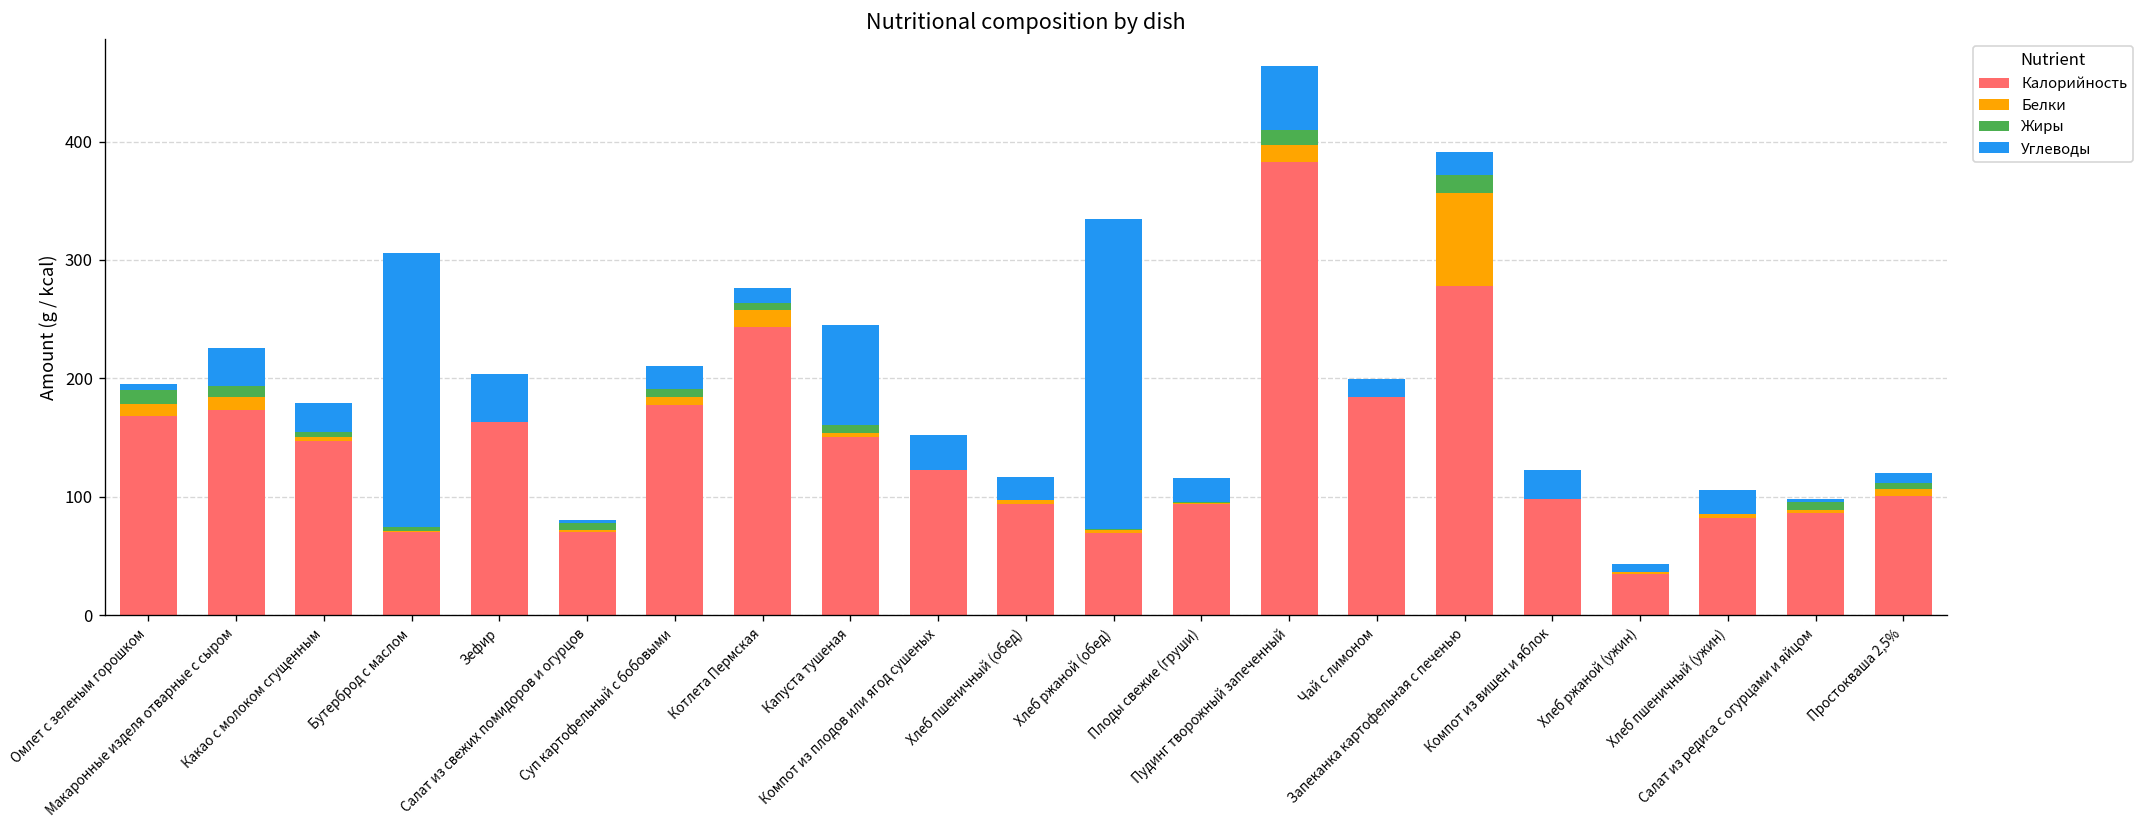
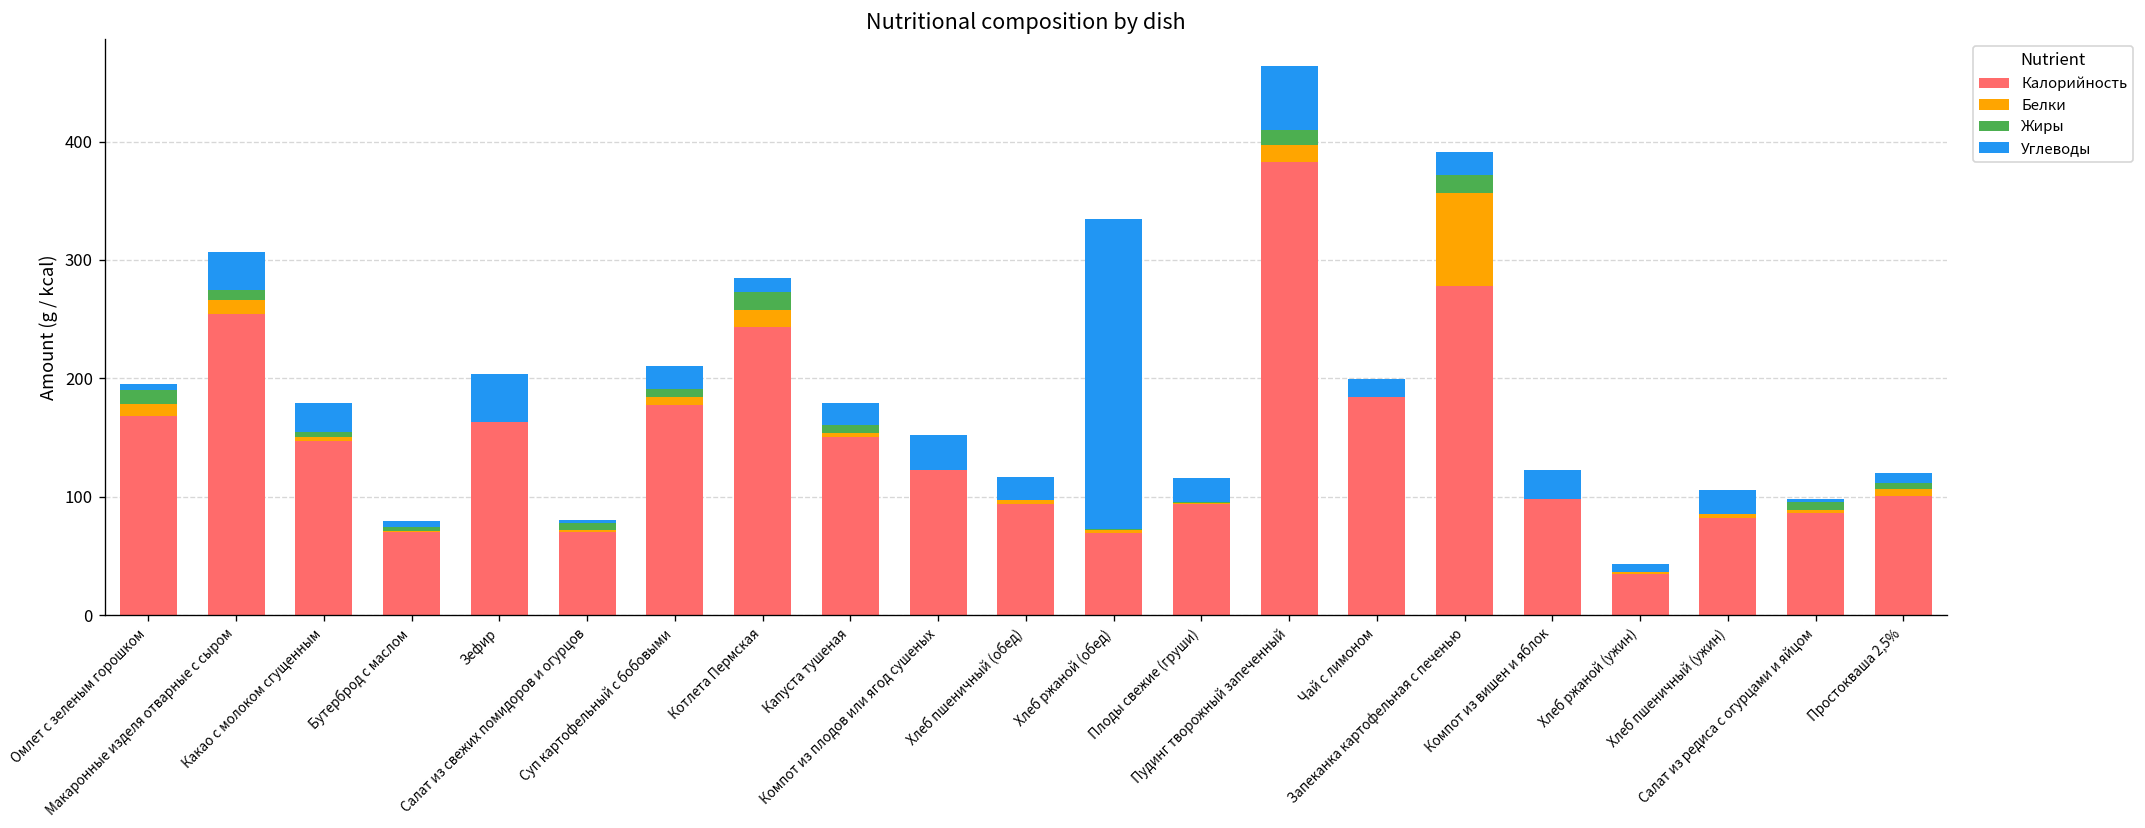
  {
    "Калорийность": {
      "Омлет с зеленым горошком": 170,
-     "Макаронные изделя отварные с сыром": 170,
+     "Макаронные изделя отварные с сыром": 250,
      "Какао с молоком сгущенным": 150,
      "Бутерброд с маслом": 70,
      "Зефир": 160,
      "Салат из свежих помидоров и огурцов": 70,
      "Суп картофельный с бобовыми": 180,
      "Котлета Пермская": 240,
      "Капуста тушеная": 150,
      "Компот из плодов или ягод сушеных": 120,
      "Хлеб пшеничный (обед)": 90,
      "Хлеб ржаной (обед)": 70,
      "Плоды свежие (груши)": 90,
      "Пудинг творожный запеченный": 380,
      "Чай с лимоном": 180,
      "Запеканка картофельная с печенью": 280,
      "Компот из вишен и яблок": 100,
      "Хлеб ржаной (ужин)": 30,
      "Хлеб пшеничный (ужин)": 80,
      "Салат из редиса с огурцами и яйцом": 90,
      "Простокваша 2,5%": 100
    },
    "Белки": {
      "Омлет с зеленым горошком": 10,
      "Макаронные изделя отварные с сыром": 10,
      "Какао с молоком сгущенным": 0,
      "Суп картофельный с бобовыми": 10,
      "Котлета Пермская": 20,
      "Капуста тушеная": 0,
      "Хлеб пшеничный (обед)": 0,
      "Хлеб ржаной (обед)": 0,
      "Пудинг творожный запеченный": 10,
      "Запеканка картофельная с печенью": 80,
      "Хлеб пшеничный (ужин)": 0,
      "Простокваша 2,5%": 10
    },
    "Жиры": {
      "Омлет с зеленым горошком": 10,
      "Макаронные изделя отварные с сыром": 10,
      "Какао с молоком сгущенным": 0,
      "Бутерброд с маслом": 0,
      "Салат из свежих помидоров и огурцов": 10,
      "Суп картофельный с бобовыми": 10,
-     "Котлета Пермская": 10,
+     "Котлета Пермская": 20,
      "Капуста тушеная": 10,
      "Компот из плодов или ягод сушеных": 0,
      "Пудинг творожный запеченный": 10,
      "Чай с лимоном": 0,
      "Запеканка картофельная с печенью": 10,
      "Салат из редиса с огурцами и яйцом": 10,
      "Простокваша 2,5%": 10
    },
    "Углеводы": {
      "Омлет с зеленым горошком": 10,
      "Макаронные изделя отварные с сыром": 30,
      "Какао с молоком сгущенным": 20,
-     "Бутерброд с маслом": 230,
+     "Бутерброд с маслом": 10,
      "Зефир": 40,
      "Салат из свежих помидоров и огурцов": 0,
      "Суп картофельный с бобовыми": 20,
      "Котлета Пермская": 10,
-     "Капуста тушеная": 80,
+     "Капуста тушеная": 20,
      "Компот из плодов или ягод сушеных": 30,
      "Хлеб пшеничный (обед)": 20,
      "Хлеб ржаной (обед)": 260,
      "Плоды свежие (груши)": 20,
      "Пудинг творожный запеченный": 50,
      "Чай с лимоном": 20,
      "Запеканка картофельная с печенью": 20,
      "Компот из вишен и яблок": 20,
      "Хлеб ржаной (ужин)": 10,
      "Хлеб пшеничный (ужин)": 20,
      "Простокваша 2,5%": 10
    }
  }
